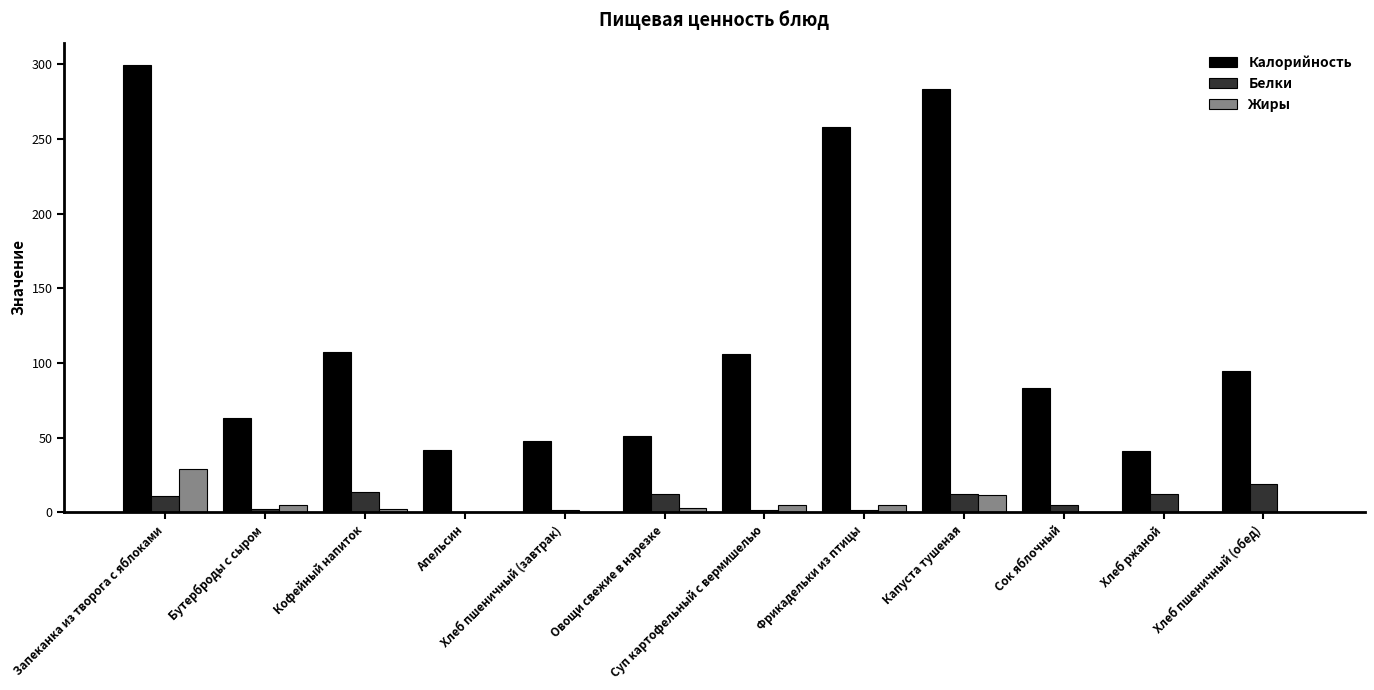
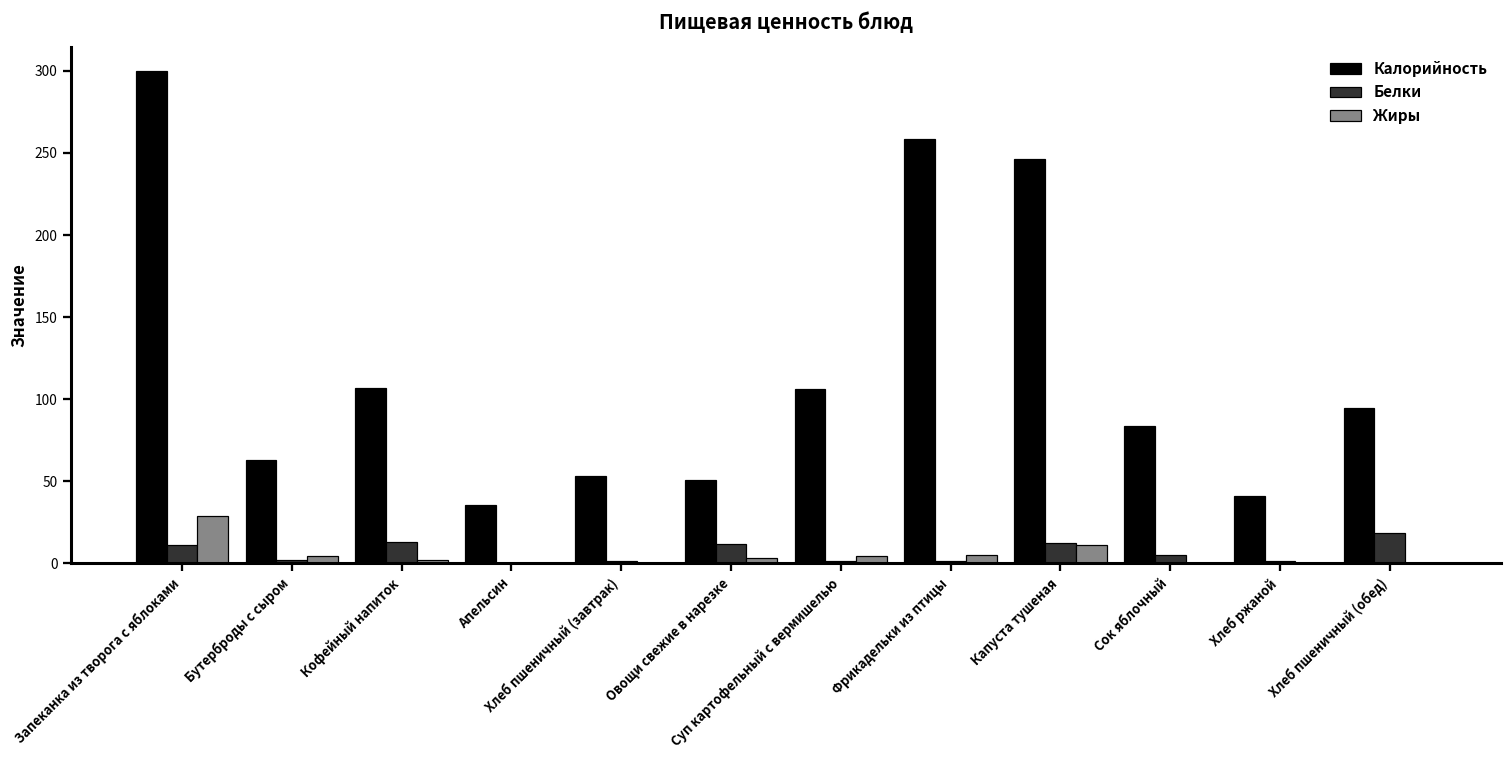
  {
    "Калорийность": {
      "Запеканка из творога с яблоками": 300,
      "Бутерброды с сыром": 63,
      "Кофейный напиток": 107,
-     "Апельсин": 42,
-     "Хлеб пшеничный (завтрак)": 47,
+     "Апельсин": 35,
+     "Хлеб пшеничный (завтрак)": 53,
      "Овощи свежие в нарезке": 51,
      "Суп картофельный с вермишелью": 106,
      "Фрикадельки из птицы": 258,
-     "Капуста тушеная": 284,
+     "Капуста тушеная": 246,
      "Сок яблочный": 83,
      "Хлеб ржаной": 41,
      "Хлеб пшеничный (обед)": 95
    },
    "Белки": {
      "Запеканка из творога с яблоками": 11,
      "Бутерброды с сыром": 2,
      "Кофейный напиток": 13,
      "Овощи свежие в нарезке": 12,
      "Капуста тушеная": 12,
      "Сок яблочный": 5,
-     "Хлеб ржаной": 12,
+     "Хлеб ржаной": 1,
      "Хлеб пшеничный (обед)": 19
    },
    "Жиры": {
      "Запеканка из творога с яблоками": 29,
      "Бутерброды с сыром": 5,
      "Кофейный напиток": 2,
      "Овощи свежие в нарезке": 3,
      "Суп картофельный с вермишелью": 5,
      "Фрикадельки из птицы": 5,
      "Капуста тушеная": 11
    }
  }
